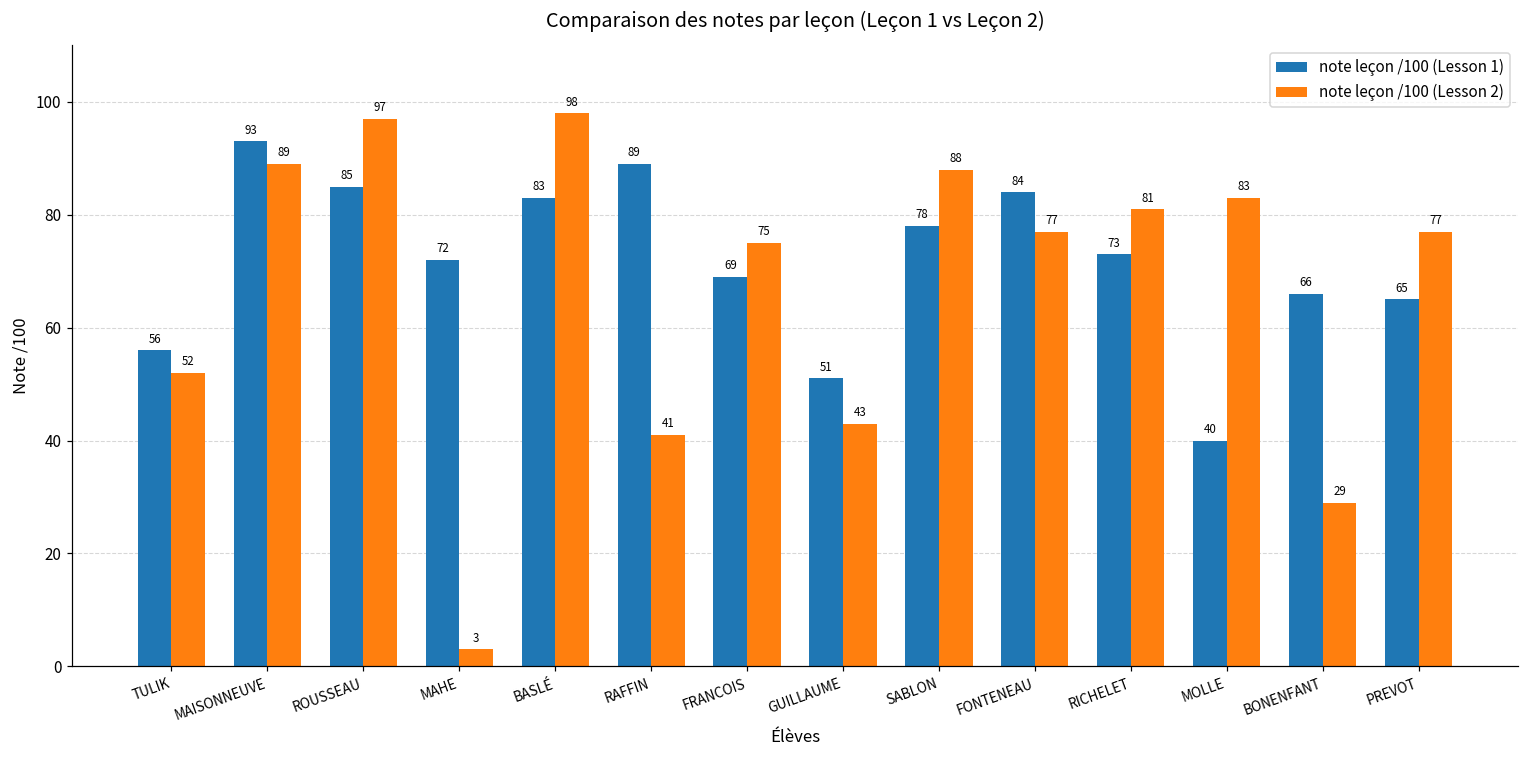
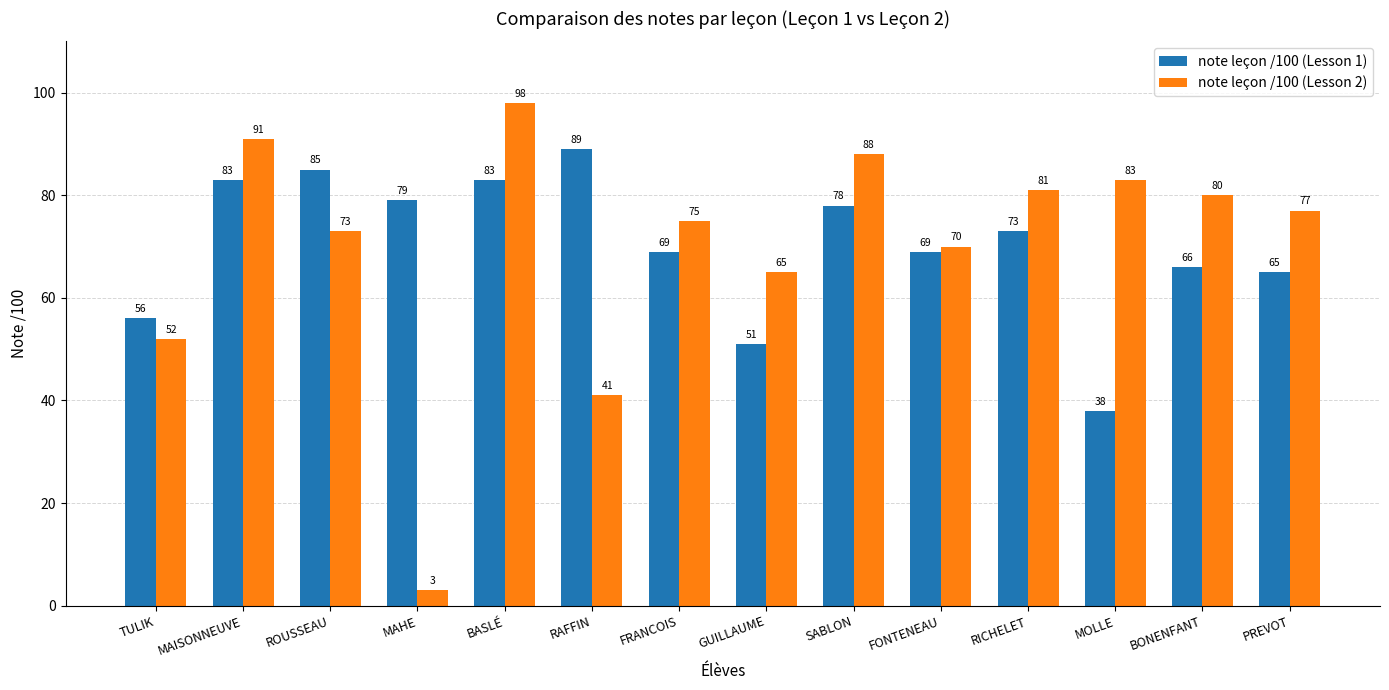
  {
    "note leçon /100 (Lesson 1)": {
      "TULIK": 56,
-     "MAISONNEUVE": 93,
+     "MAISONNEUVE": 83,
      "ROUSSEAU": 85,
-     "MAHE": 72,
+     "MAHE": 79,
      "BASLÉ": 83,
      "RAFFIN": 89,
      "FRANCOIS": 69,
      "GUILLAUME": 51,
      "SABLON": 78,
-     "FONTENEAU": 84,
+     "FONTENEAU": 69,
      "RICHELET": 73,
-     "MOLLE": 40,
+     "MOLLE": 38,
      "BONENFANT": 66,
      "PREVOT": 65
    },
    "note leçon /100 (Lesson 2)": {
      "TULIK": 52,
-     "MAISONNEUVE": 89,
-     "ROUSSEAU": 97,
+     "MAISONNEUVE": 91,
+     "ROUSSEAU": 73,
      "MAHE": 3,
      "BASLÉ": 98,
      "RAFFIN": 41,
      "FRANCOIS": 75,
-     "GUILLAUME": 43,
+     "GUILLAUME": 65,
      "SABLON": 88,
-     "FONTENEAU": 77,
+     "FONTENEAU": 70,
      "RICHELET": 81,
      "MOLLE": 83,
-     "BONENFANT": 29,
+     "BONENFANT": 80,
      "PREVOT": 77
    }
  }
